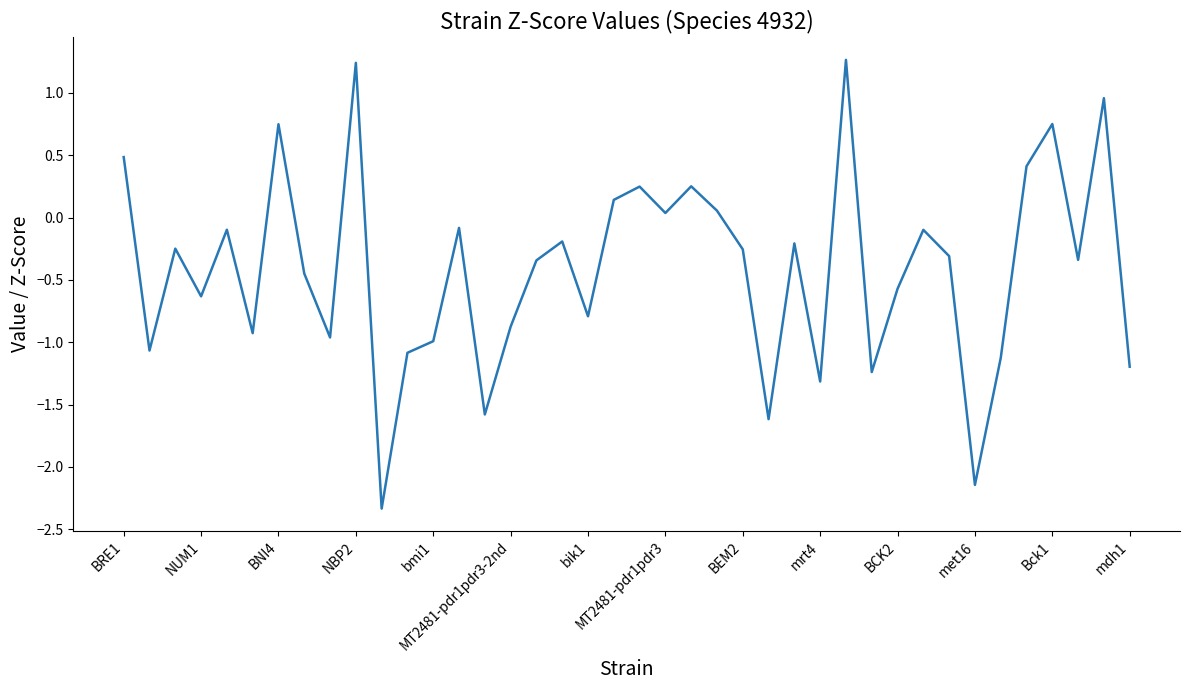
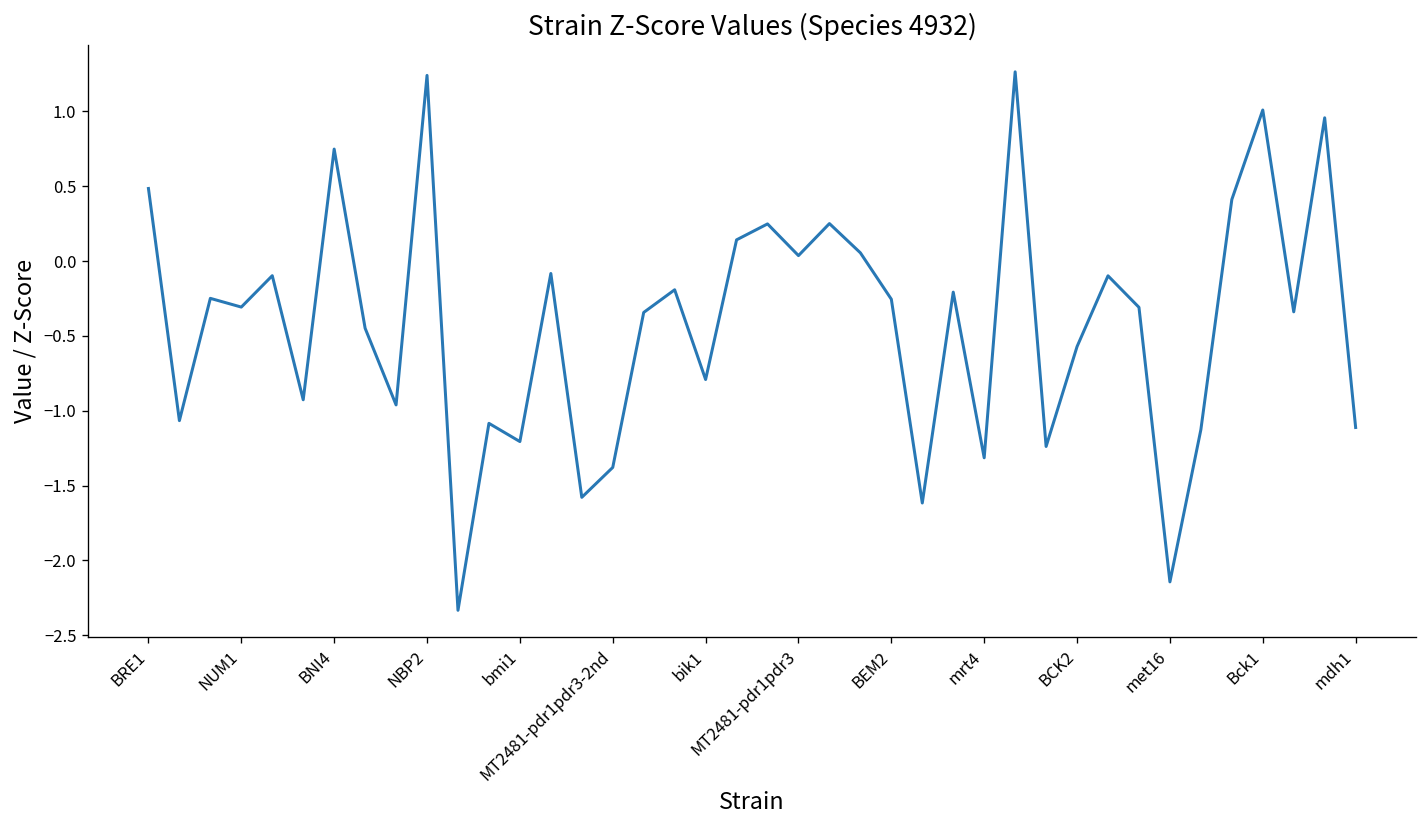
  {
    "BRE1": 0.48,
-   "NUM1": -0.63,
+   "NUM1": -0.31,
    "BNI4": 0.75,
    "NBP2": 1.24,
-   "bmi1": -0.99,
-   "MT2481-pdr1pdr3-2nd": -0.88,
+   "bmi1": -1.21,
+   "MT2481-pdr1pdr3-2nd": -1.38,
    "bik1": -0.79,
    "MT2481-pdr1pdr3": 0.04,
    "BEM2": -0.26,
    "mrt4": -1.31,
    "BCK2": -0.57,
    "met16": -2.14,
-   "Bck1": 0.75,
-   "mdh1": -1.20
+   "Bck1": 1.01,
+   "mdh1": -1.11
  }
